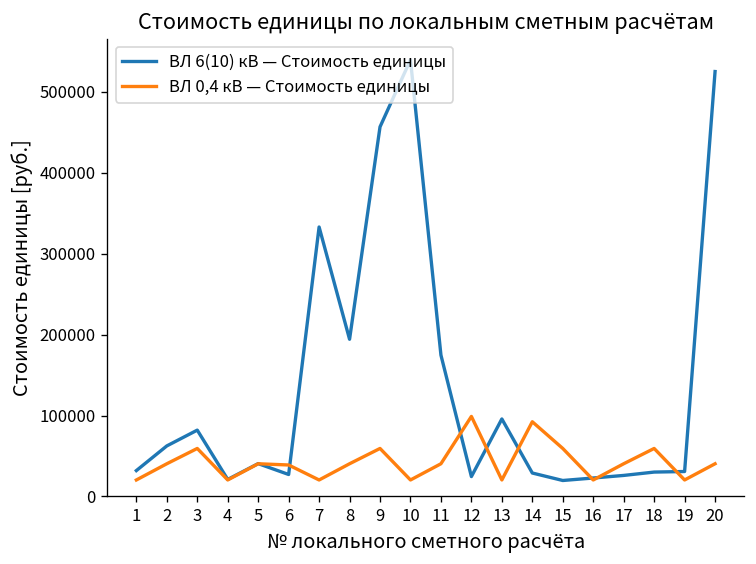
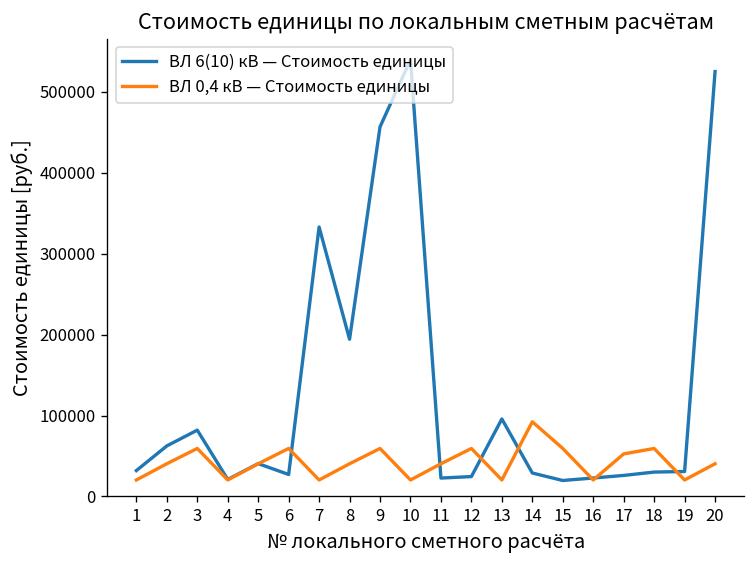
  {
    "ВЛ 6(10) кВ — Стоимость единицы": {
      "1": 30000,
      "2": 60000,
      "3": 80000,
      "6": 30000,
      "7": 330000,
      "8": 190000,
      "9": 460000,
-     "11": 170000,
+     "11": 20000,
      "12": 20000,
      "13": 100000,
      "14": 30000,
      "15": 20000,
      "17": 30000,
      "18": 30000,
      "19": 30000,
      "20": 530000
    },
    "ВЛ 0,4 кВ — Стоимость единицы": {
      "1": 20000,
      "2": 40000,
      "3": 60000,
-     "6": 40000,
+     "6": 60000,
      "7": 20000,
      "8": 40000,
      "9": 60000,
      "10": 20000,
      "11": 40000,
-     "12": 100000,
+     "12": 60000,
      "13": 20000,
      "14": 90000,
      "15": 60000,
-     "17": 40000,
+     "17": 50000,
      "18": 60000,
      "19": 20000,
      "20": 40000
    }
  }
